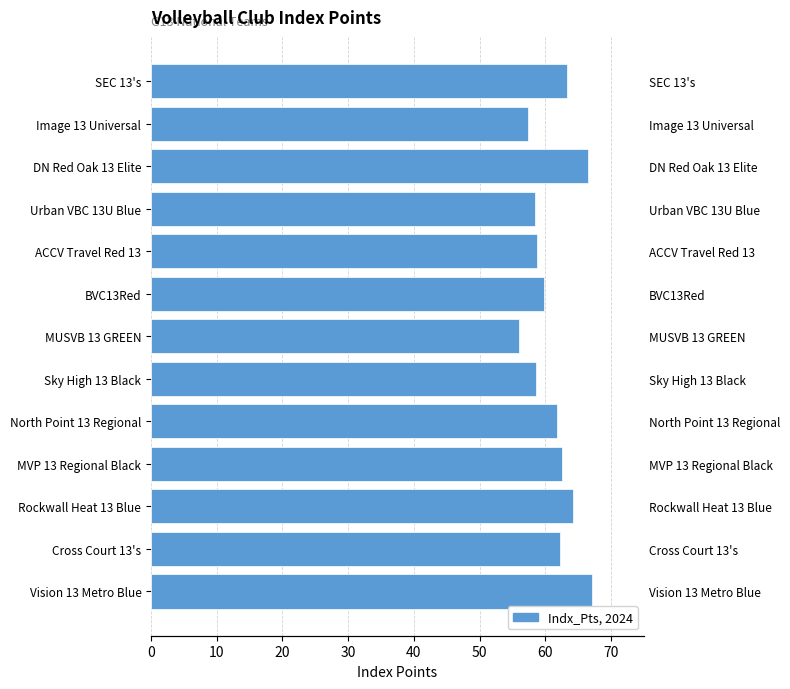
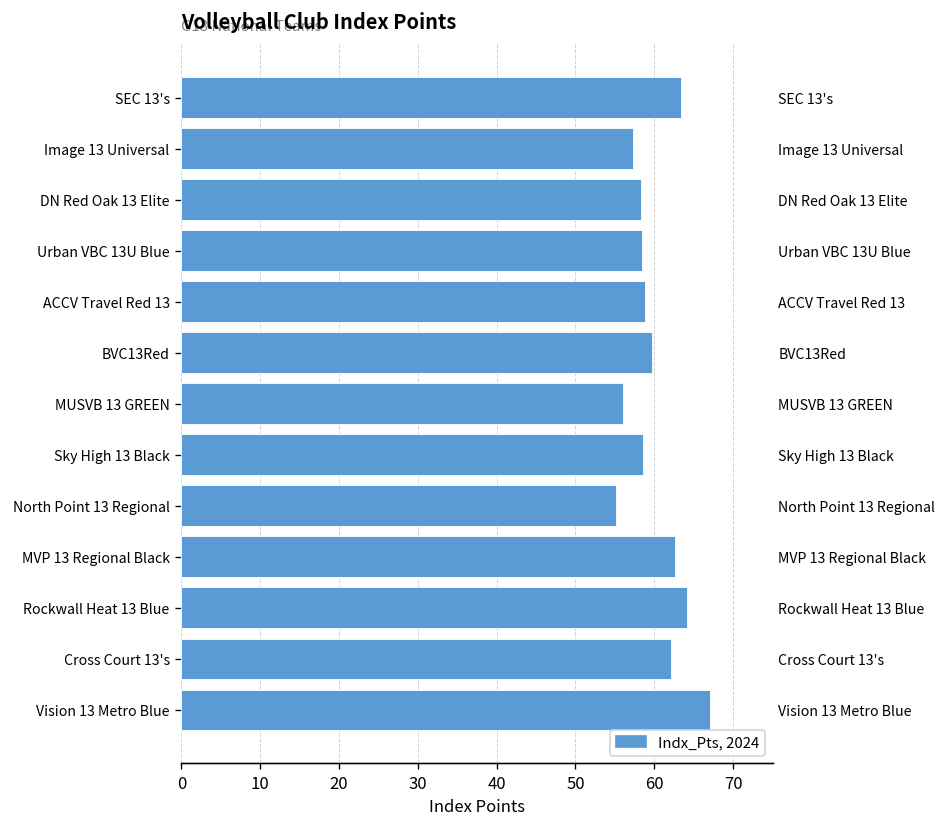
  {
    "SEC 13's": 63,
    "Image 13 Universal": 57,
-   "DN Red Oak 13 Elite": 66,
+   "DN Red Oak 13 Elite": 58,
    "Urban VBC 13U Blue": 58,
    "ACCV Travel Red 13": 59,
    "BVC13Red": 60,
    "MUSVB 13 GREEN": 56,
    "Sky High 13 Black": 59,
-   "North Point 13 Regional": 62,
+   "North Point 13 Regional": 55,
    "MVP 13 Regional Black": 63,
    "Rockwall Heat 13 Blue": 64,
    "Cross Court 13's": 62,
    "Vision 13 Metro Blue": 67
  }
